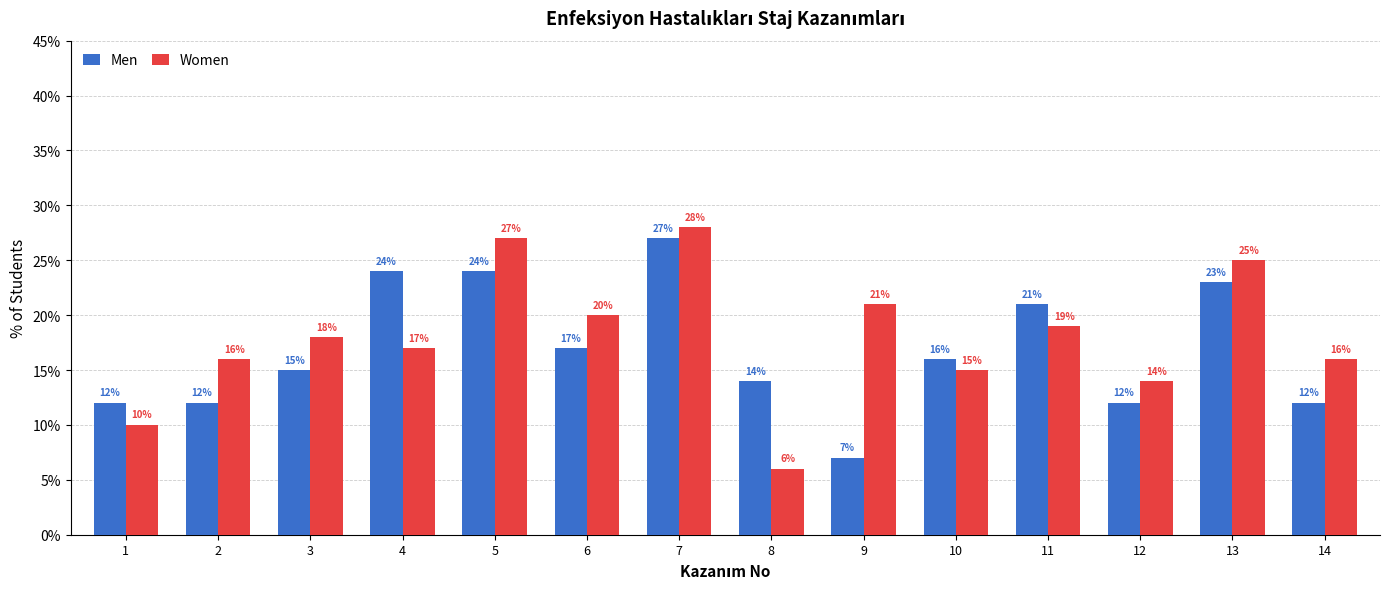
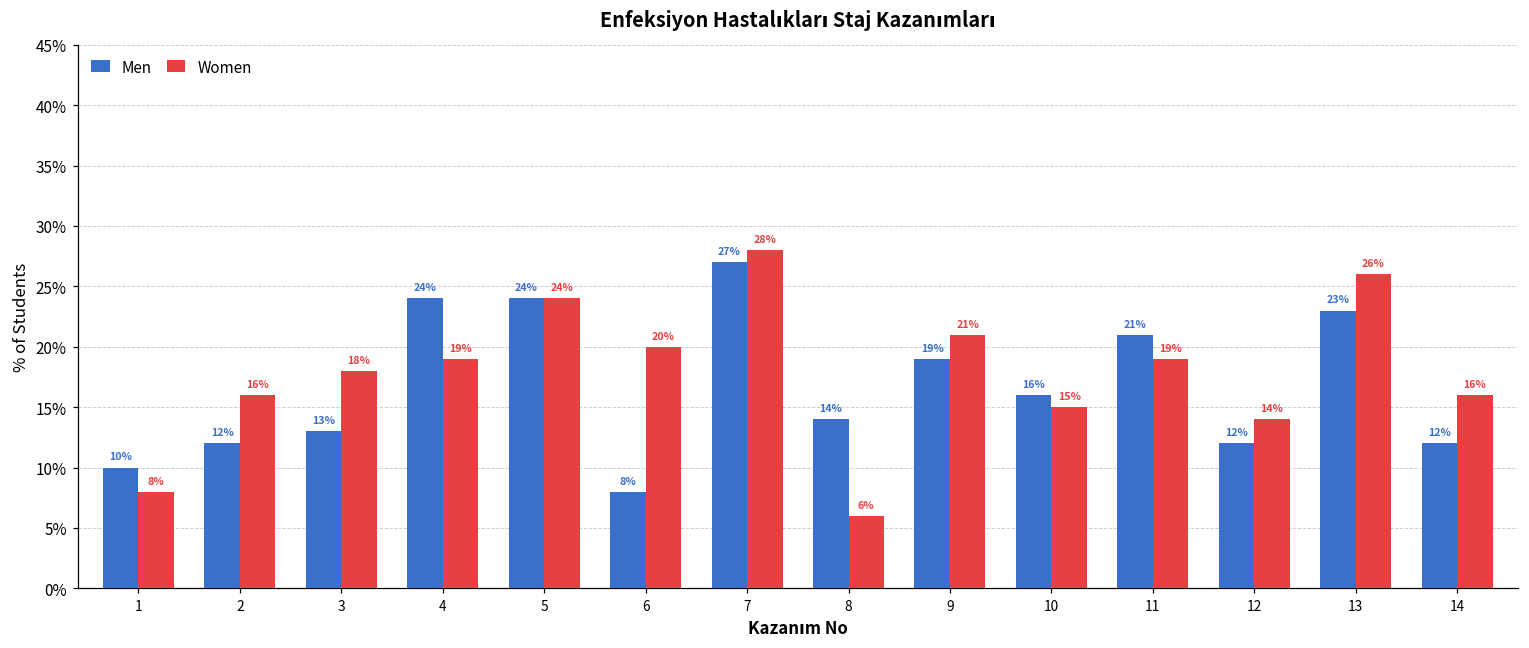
  {
    "Men": {
-     "1": "12%",
+     "1": "10%",
      "2": "12%",
-     "3": "15%",
+     "3": "13%",
      "4": "24%",
      "5": "24%",
-     "6": "17%",
+     "6": "8%",
      "7": "27%",
      "8": "14%",
-     "9": "7%",
+     "9": "19%",
      "10": "16%",
      "11": "21%",
      "12": "12%",
      "13": "23%",
      "14": "12%"
    },
    "Women": {
-     "1": "10%",
+     "1": "8%",
      "2": "16%",
      "3": "18%",
-     "4": "17%",
-     "5": "27%",
+     "4": "19%",
+     "5": "24%",
      "6": "20%",
      "7": "28%",
      "8": "6%",
      "9": "21%",
      "10": "15%",
      "11": "19%",
      "12": "14%",
-     "13": "25%",
+     "13": "26%",
      "14": "16%"
    }
  }
